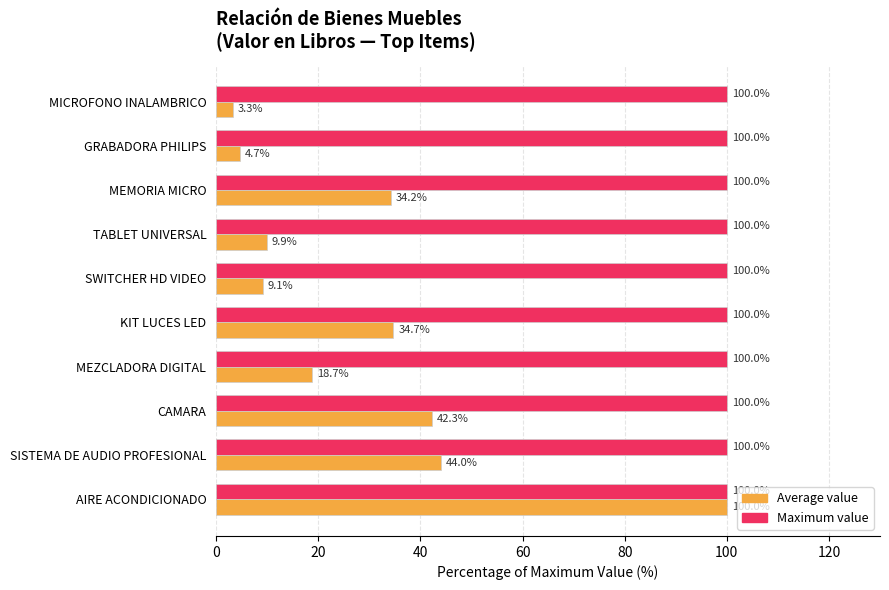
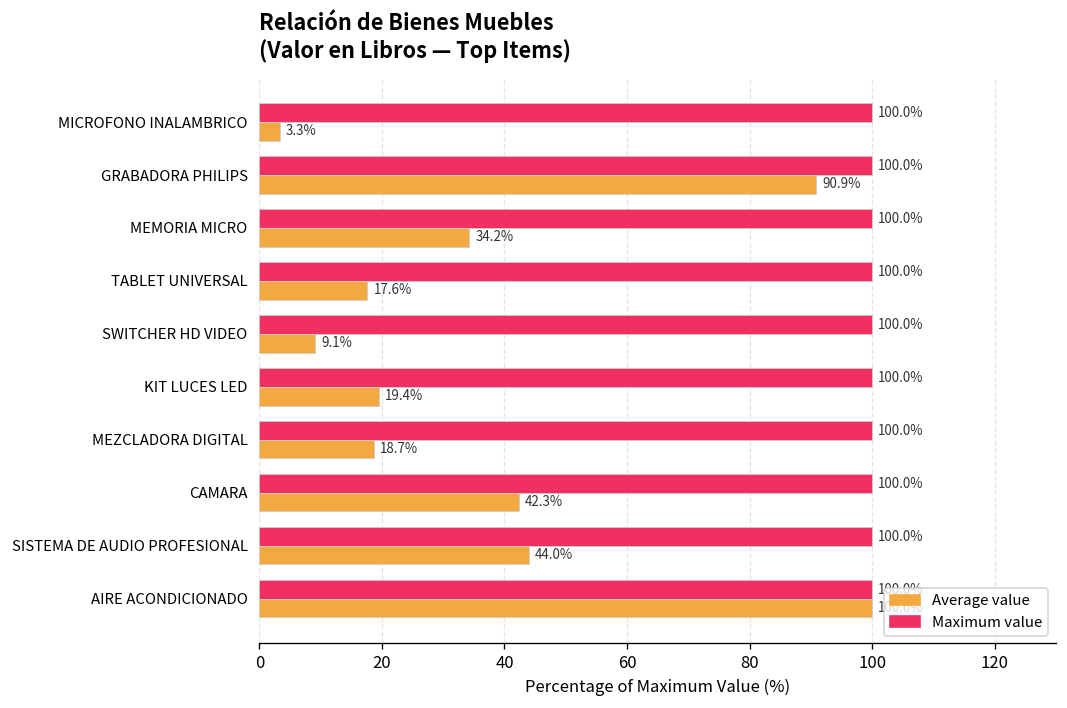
  {
    "Maximum value": {
      "MICROFONO INALAMBRICO": "100.0%",
      "GRABADORA PHILIPS": "100.0%",
      "MEMORIA MICRO": "100.0%",
      "TABLET UNIVERSAL": "100.0%",
      "SWITCHER HD VIDEO": "100.0%",
      "KIT LUCES LED": "100.0%",
      "MEZCLADORA DIGITAL": "100.0%",
      "CAMARA": "100.0%",
      "SISTEMA DE AUDIO PROFESIONAL": "100.0%"
    },
    "Average value": {
      "MICROFONO INALAMBRICO": "3.3%",
-     "GRABADORA PHILIPS": "4.7%",
+     "GRABADORA PHILIPS": "90.9%",
      "MEMORIA MICRO": "34.2%",
-     "TABLET UNIVERSAL": "9.9%",
+     "TABLET UNIVERSAL": "17.6%",
      "SWITCHER HD VIDEO": "9.1%",
-     "KIT LUCES LED": "34.7%",
+     "KIT LUCES LED": "19.4%",
      "MEZCLADORA DIGITAL": "18.7%",
      "CAMARA": "42.3%",
      "SISTEMA DE AUDIO PROFESIONAL": "44.0%"
    }
  }
